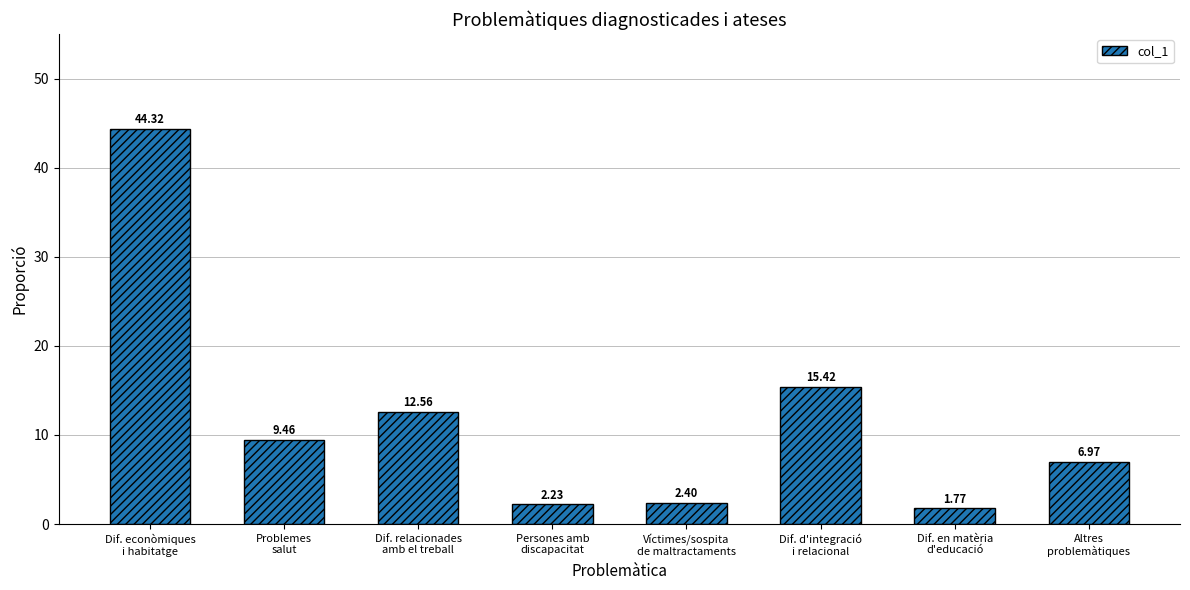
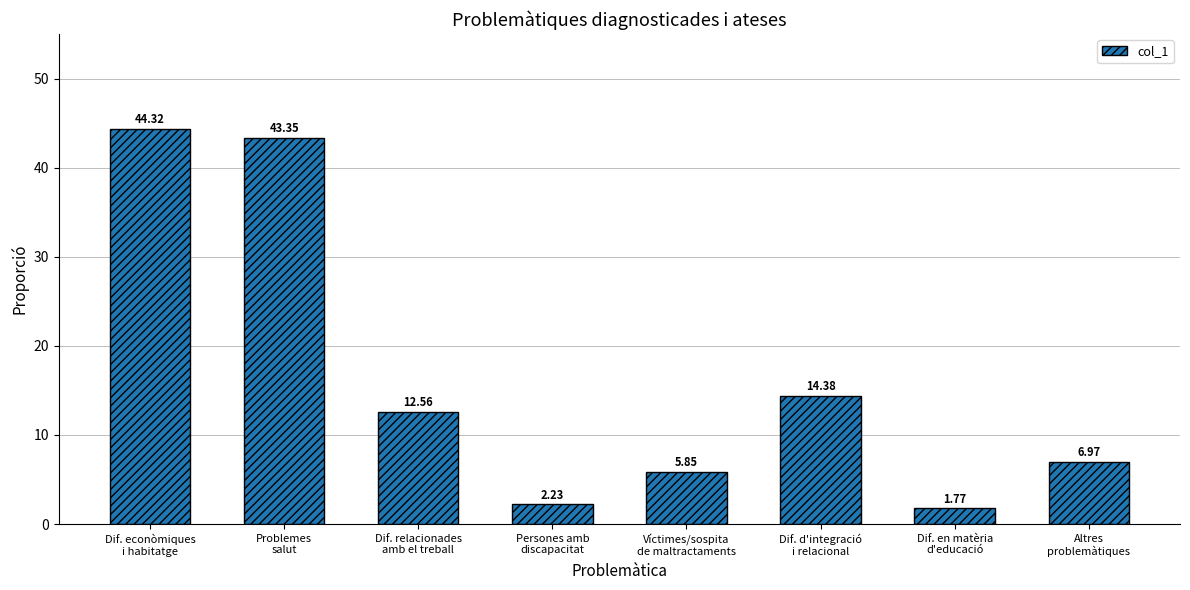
  {
    "Dif. econòmiques i habitatge": 44.32,
-   "Problemes salut": 9.46,
+   "Problemes salut": 43.35,
    "Dif. relacionades amb el treball": 12.56,
    "Persones amb discapacitat": 2.23,
-   "Víctimes/sospita de maltractaments": 2.40,
-   "Dif. d'integració i relacional": 15.42,
+   "Víctimes/sospita de maltractaments": 5.85,
+   "Dif. d'integració i relacional": 14.38,
    "Dif. en matèria d'educació": 1.77,
    "Altres problemàtiques": 6.97
  }
